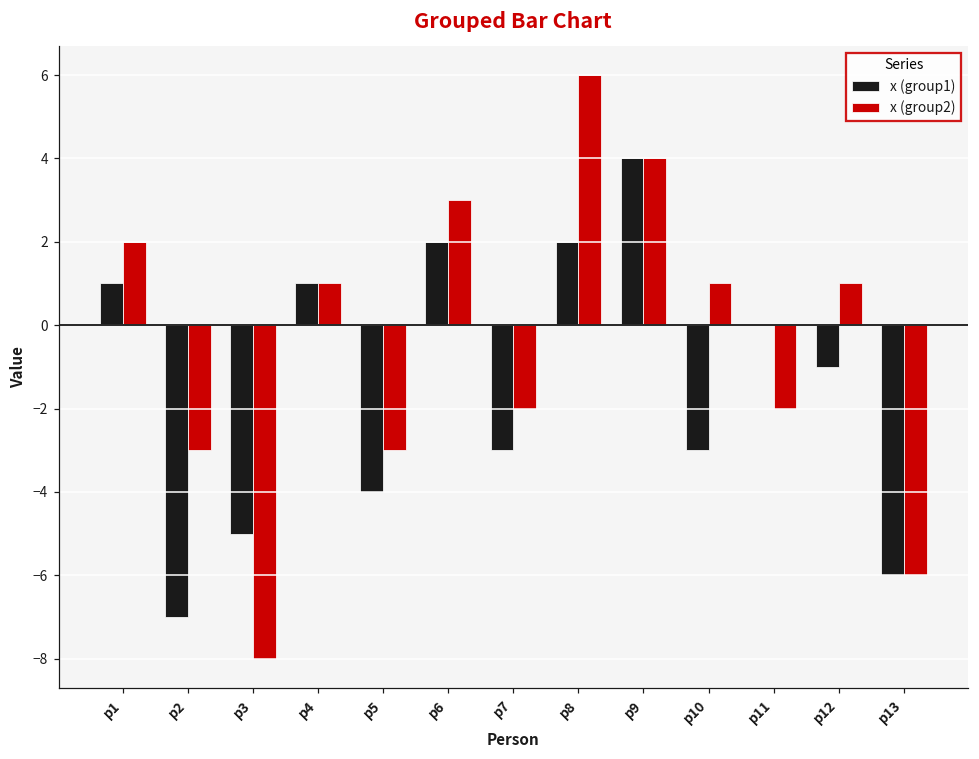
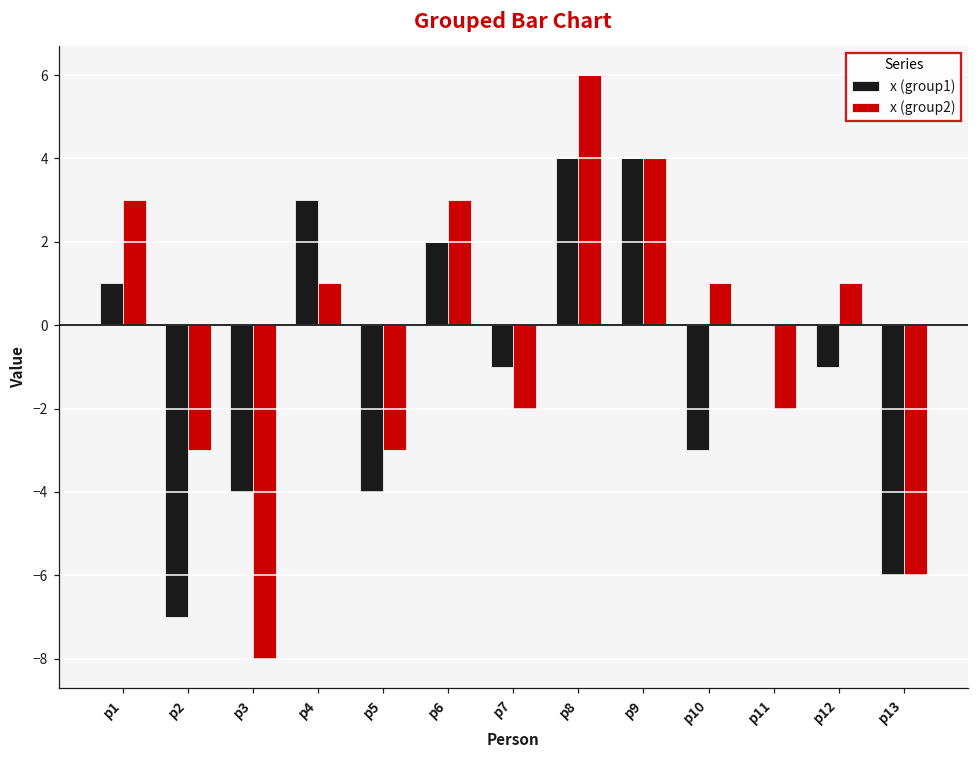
  {
    "x (group1)": {
      "p1": 1,
      "p2": -7,
-     "p3": -5,
-     "p4": 1,
+     "p3": -4,
+     "p4": 3,
      "p5": -4,
      "p6": 2,
-     "p7": -3,
-     "p8": 2,
+     "p7": -1,
+     "p8": 4,
      "p9": 4,
      "p10": -3,
      "p11": 0,
      "p12": -1,
      "p13": -6
    },
    "x (group2)": {
-     "p1": 2,
+     "p1": 3,
      "p2": -3,
      "p3": -8,
      "p4": 1,
      "p5": -3,
      "p6": 3,
      "p7": -2,
      "p8": 6,
      "p9": 4,
      "p10": 1,
      "p11": -2,
      "p12": 1,
      "p13": -6
    }
  }
